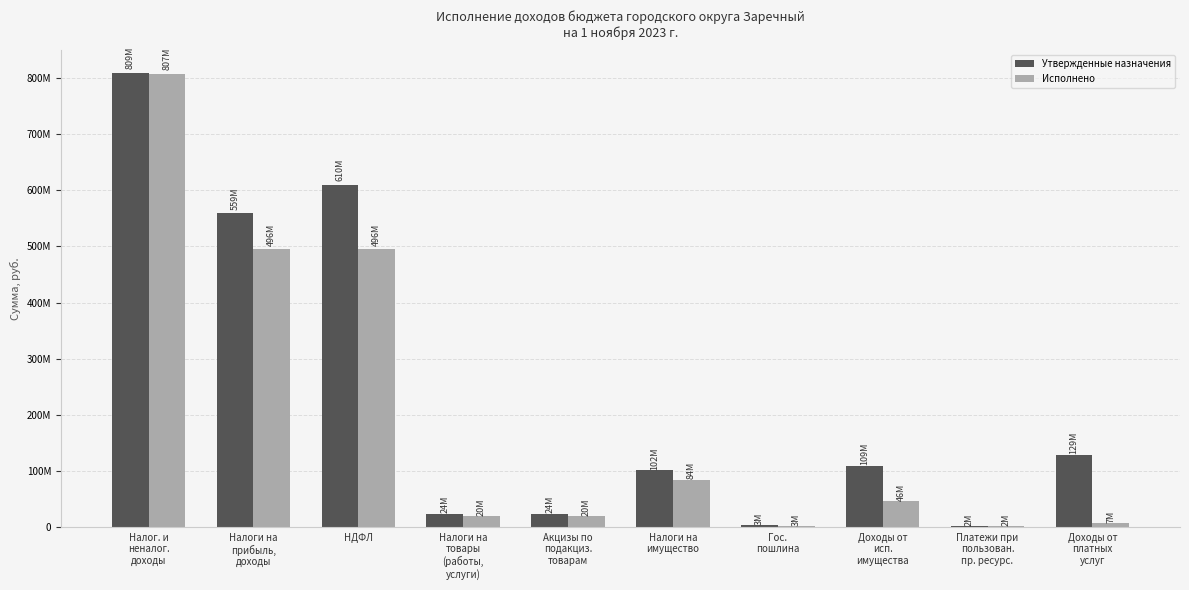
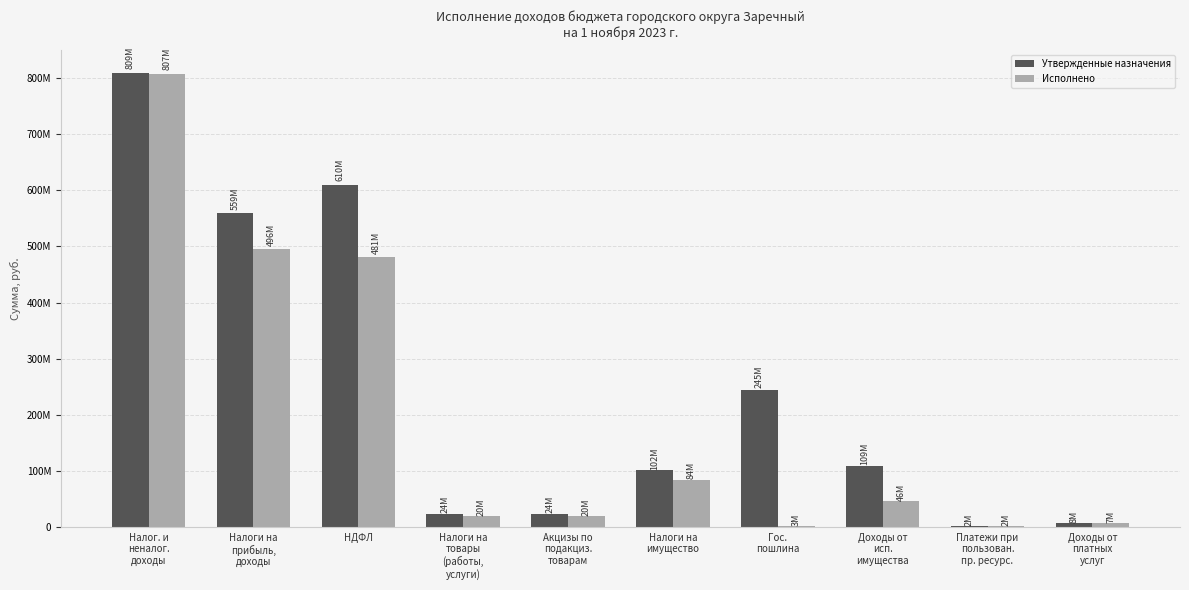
  {
    "Утвержденные назначения": {
      "Налог. и неналог. доходы": "809M",
      "Налоги на прибыль, доходы": "559M",
      "НДФЛ": "610M",
      "Налоги на товары (работы, услуги)": "24M",
      "Акцизы по подакциз. товарам": "24M",
      "Налоги на имущество": "102M",
-     "Гос. пошлина": "3M",
+     "Гос. пошлина": "245M",
      "Доходы от исп. имущества": "109M",
      "Платежи при пользован. пр. ресурс.": "2M",
-     "Доходы от платных услуг": "129M"
+     "Доходы от платных услуг": "8M"
    },
    "Исполнено": {
      "Налог. и неналог. доходы": "807M",
      "Налоги на прибыль, доходы": "496M",
-     "НДФЛ": "496M",
+     "НДФЛ": "481M",
      "Налоги на товары (работы, услуги)": "20M",
      "Акцизы по подакциз. товарам": "20M",
      "Налоги на имущество": "84M",
      "Гос. пошлина": "3M",
      "Доходы от исп. имущества": "46M",
      "Платежи при пользован. пр. ресурс.": "2M",
      "Доходы от платных услуг": "7M"
    }
  }
